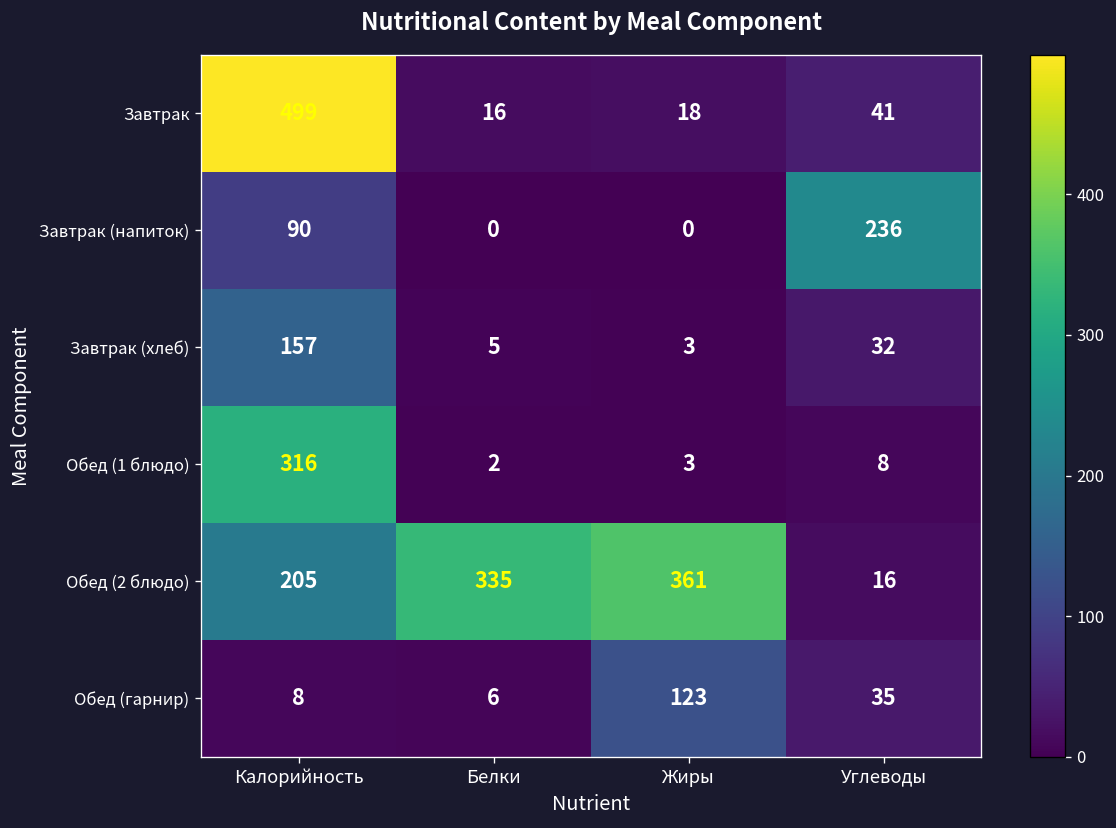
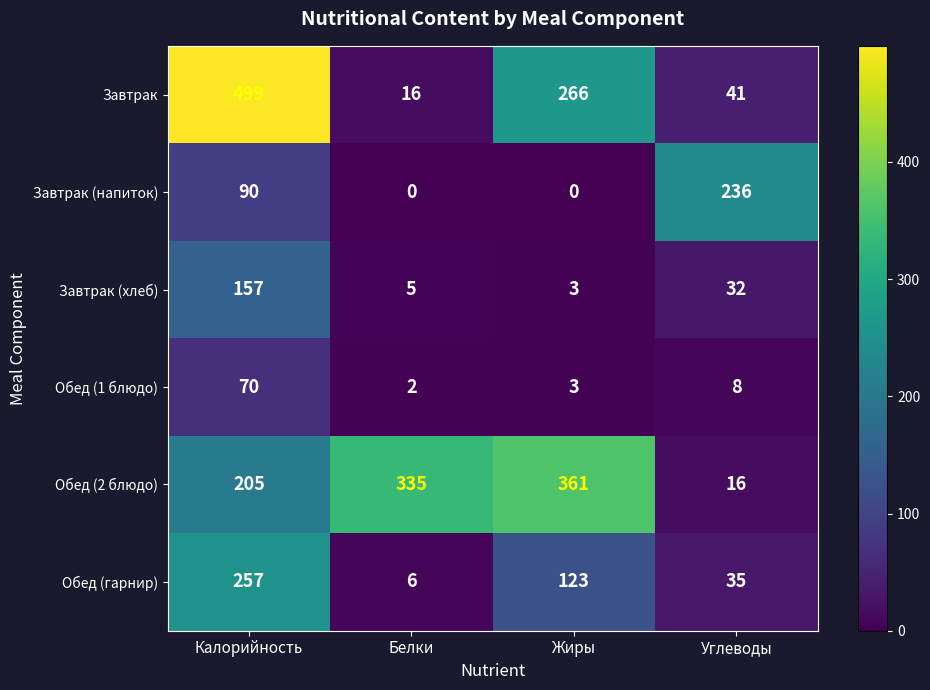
  {
    "Завтрак": {
      "Белки": 16,
-     "Жиры": 18,
+     "Жиры": 266,
      "Углеводы": 41
    },
    "Завтрак (напиток)": {
      "Калорийность": 90,
      "Белки": 0,
      "Жиры": 0,
      "Углеводы": 236
    },
    "Завтрак (хлеб)": {
      "Калорийность": 157,
      "Белки": 5,
      "Жиры": 3,
      "Углеводы": 32
    },
    "Обед (1 блюдо)": {
-     "Калорийность": 316,
+     "Калорийность": 70,
      "Белки": 2,
      "Жиры": 3,
      "Углеводы": 8
    },
    "Обед (2 блюдо)": {
      "Калорийность": 205,
      "Белки": 335,
      "Жиры": 361,
      "Углеводы": 16
    },
    "Обед (гарнир)": {
-     "Калорийность": 8,
+     "Калорийность": 257,
      "Белки": 6,
      "Жиры": 123,
      "Углеводы": 35
    }
  }
